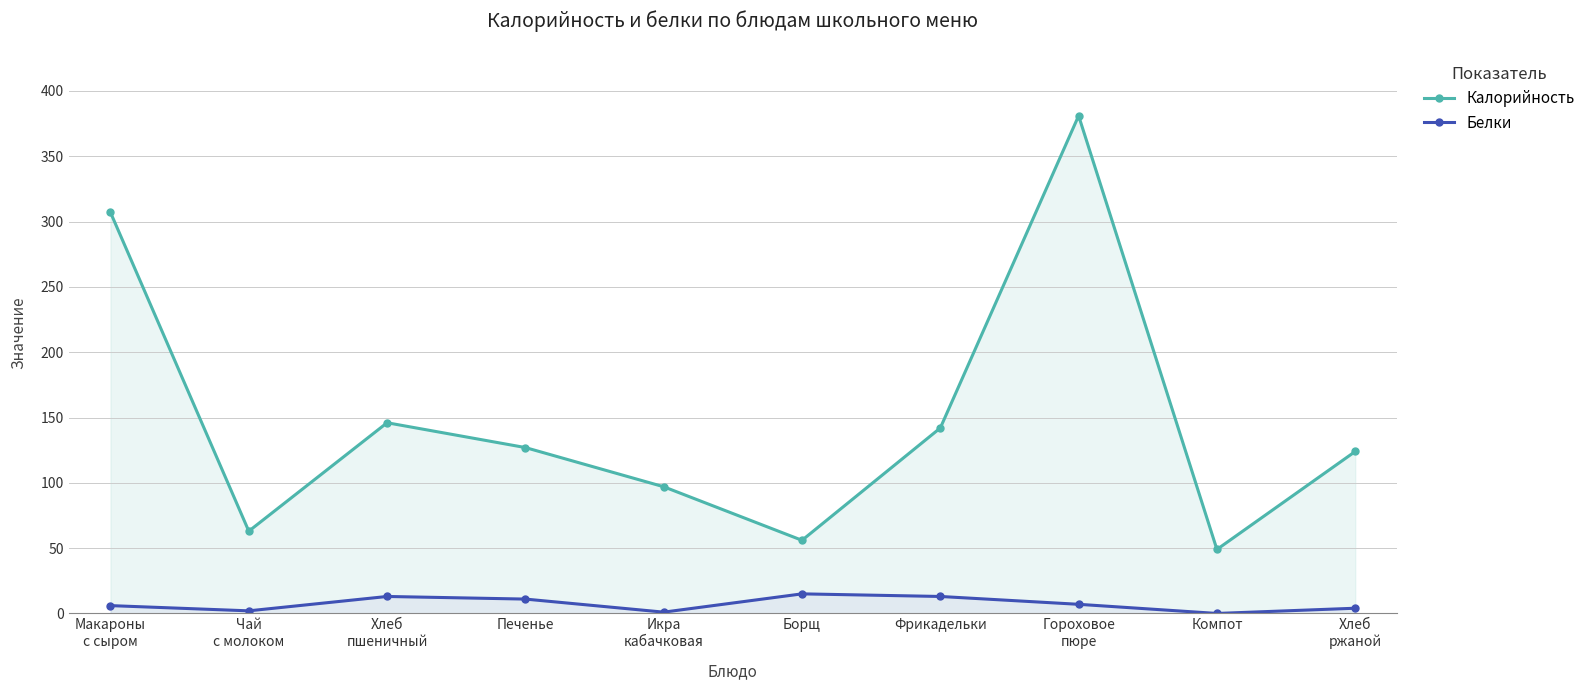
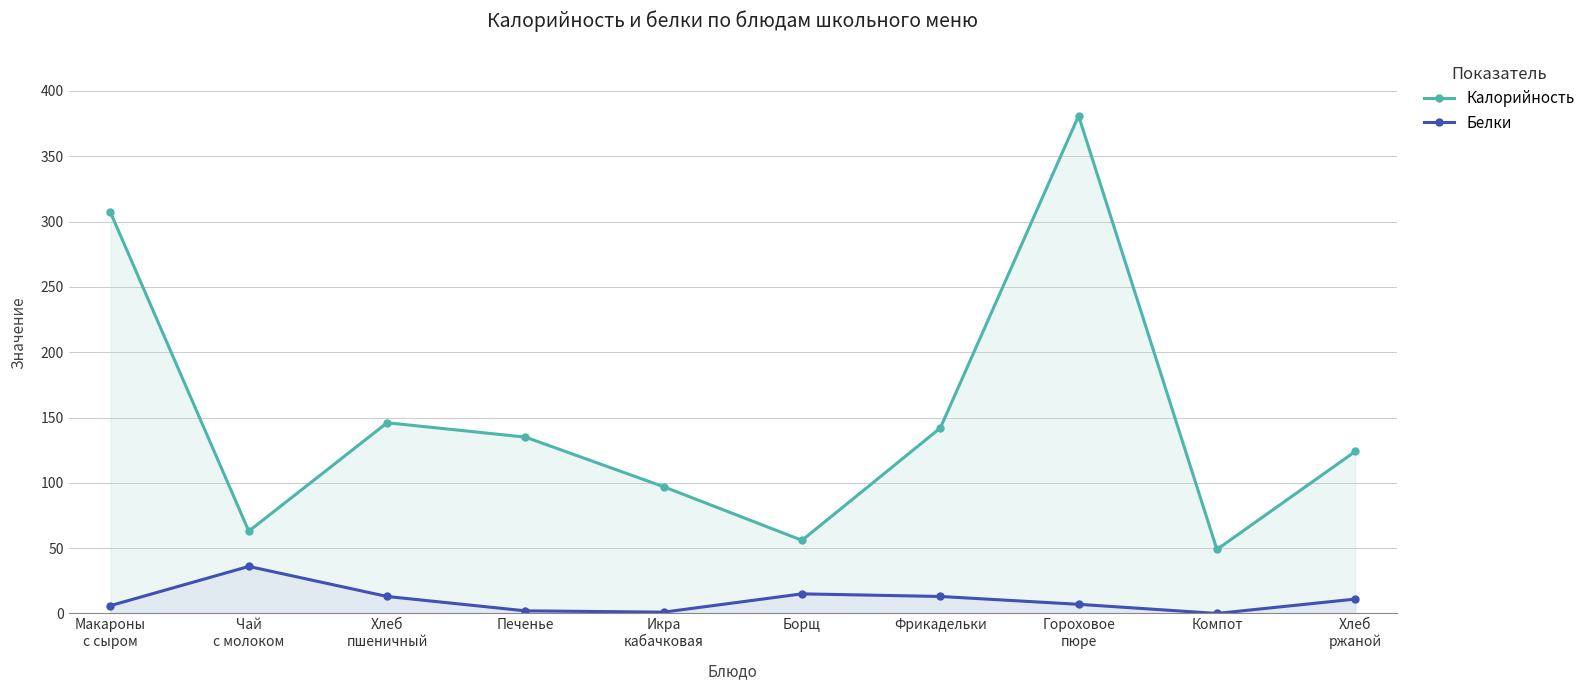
  {
    "Калорийность": {
      "Макароны с сыром": 307,
      "Чай с молоком": 63,
      "Хлеб пшеничный": 146,
-     "Печенье": 127,
+     "Печенье": 135,
      "Икра кабачковая": 97,
      "Борщ": 56,
      "Фрикадельки": 142,
      "Гороховое пюре": 381,
      "Компот": 49,
      "Хлеб ржаной": 124
    },
    "Белки": {
      "Макароны с сыром": 6,
-     "Чай с молоком": 2,
+     "Чай с молоком": 36,
      "Хлеб пшеничный": 13,
-     "Печенье": 11,
+     "Печенье": 2,
      "Икра кабачковая": 1,
      "Борщ": 15,
      "Фрикадельки": 13,
      "Гороховое пюре": 7,
      "Компот": 0,
-     "Хлеб ржаной": 4
+     "Хлеб ржаной": 11
    }
  }
